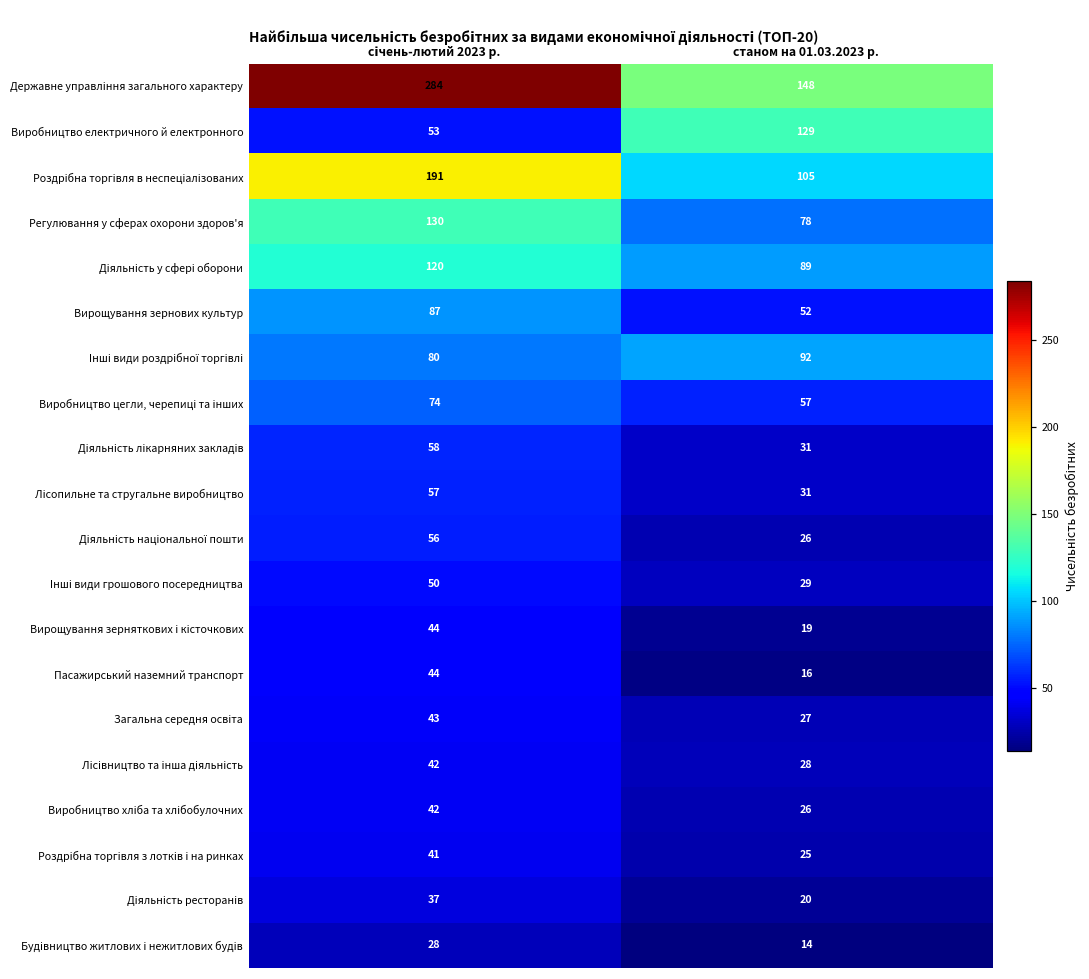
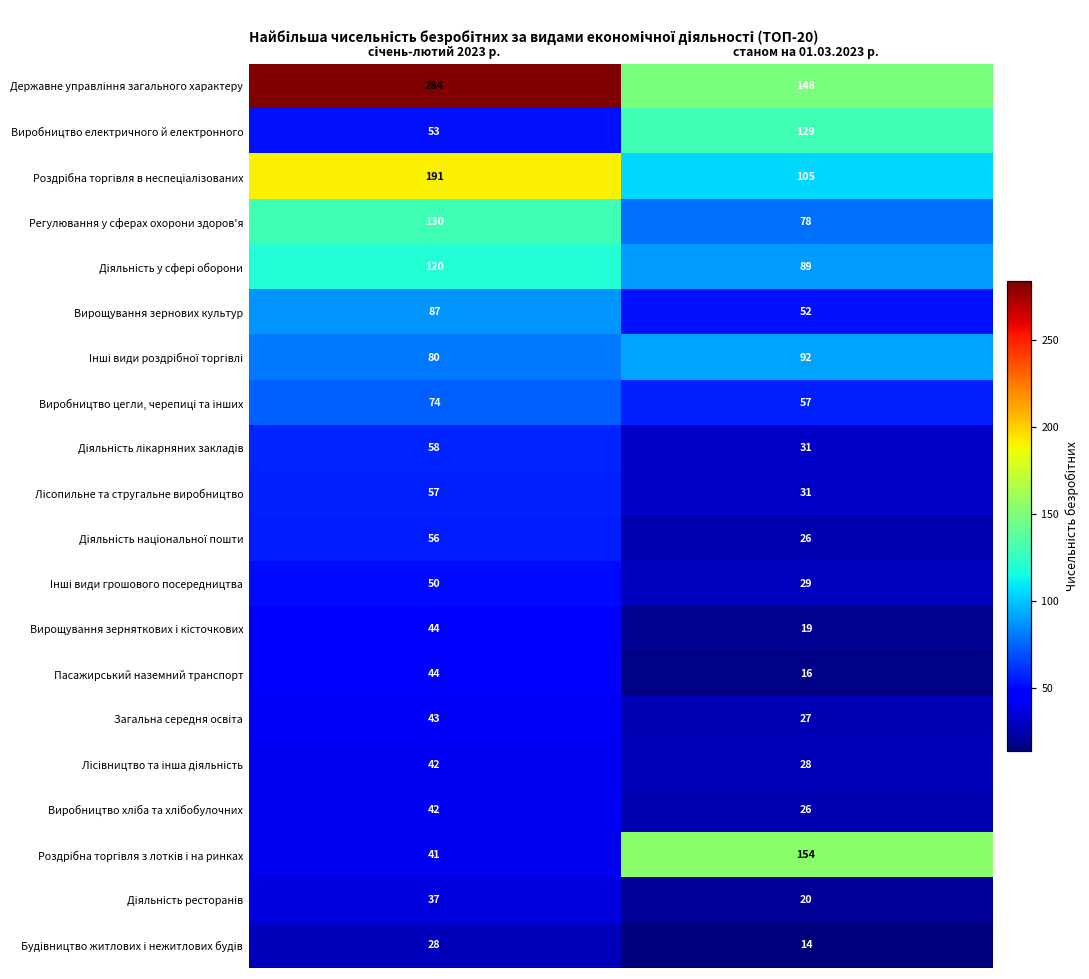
  {
    "Державне управління загального характеру": {
      "січень-лютий 2023 р.": 284,
      "станом на 01.03.2023 р.": 148
    },
    "Виробництво електричного й електронного": {
      "січень-лютий 2023 р.": 53,
      "станом на 01.03.2023 р.": 129
    },
    "Роздрібна торгівля в неспеціалізованих": {
      "січень-лютий 2023 р.": 191,
      "станом на 01.03.2023 р.": 105
    },
    "Регулювання у сферах охорони здоров'я": {
      "січень-лютий 2023 р.": 130,
      "станом на 01.03.2023 р.": 78
    },
    "Діяльність у сфері оборони": {
      "січень-лютий 2023 р.": 120,
      "станом на 01.03.2023 р.": 89
    },
    "Вирощування зернових культур": {
      "січень-лютий 2023 р.": 87,
      "станом на 01.03.2023 р.": 52
    },
    "Інші види роздрібної торгівлі": {
      "січень-лютий 2023 р.": 80,
      "станом на 01.03.2023 р.": 92
    },
    "Виробництво цегли, черепиці та інших": {
      "січень-лютий 2023 р.": 74,
      "станом на 01.03.2023 р.": 57
    },
    "Діяльність лікарняних закладів": {
      "січень-лютий 2023 р.": 58,
      "станом на 01.03.2023 р.": 31
    },
    "Лісопильне та стругальне виробництво": {
      "січень-лютий 2023 р.": 57,
      "станом на 01.03.2023 р.": 31
    },
    "Діяльність національної пошти": {
      "січень-лютий 2023 р.": 56,
      "станом на 01.03.2023 р.": 26
    },
    "Інші види грошового посередництва": {
      "січень-лютий 2023 р.": 50,
      "станом на 01.03.2023 р.": 29
    },
    "Вирощування зерняткових і кісточкових": {
      "січень-лютий 2023 р.": 44,
      "станом на 01.03.2023 р.": 19
    },
    "Пасажирський наземний транспорт": {
      "січень-лютий 2023 р.": 44,
      "станом на 01.03.2023 р.": 16
    },
    "Загальна середня освіта": {
      "січень-лютий 2023 р.": 43,
      "станом на 01.03.2023 р.": 27
    },
    "Лісівництво та інша діяльність": {
      "січень-лютий 2023 р.": 42,
      "станом на 01.03.2023 р.": 28
    },
    "Виробництво хліба та хлібобулочних": {
      "січень-лютий 2023 р.": 42,
      "станом на 01.03.2023 р.": 26
    },
    "Роздрібна торгівля з лотків і на ринках": {
      "січень-лютий 2023 р.": 41,
-     "станом на 01.03.2023 р.": 25
+     "станом на 01.03.2023 р.": 154
    },
    "Діяльність ресторанів": {
      "січень-лютий 2023 р.": 37,
      "станом на 01.03.2023 р.": 20
    },
    "Будівництво житлових і нежитлових будів": {
      "січень-лютий 2023 р.": 28,
      "станом на 01.03.2023 р.": 14
    }
  }
